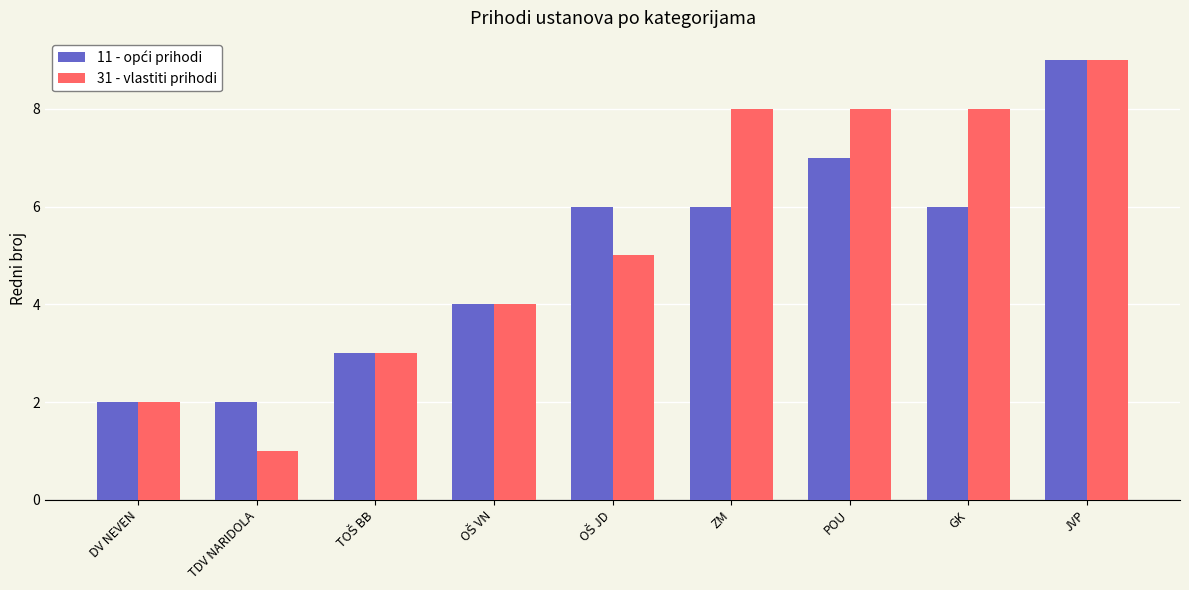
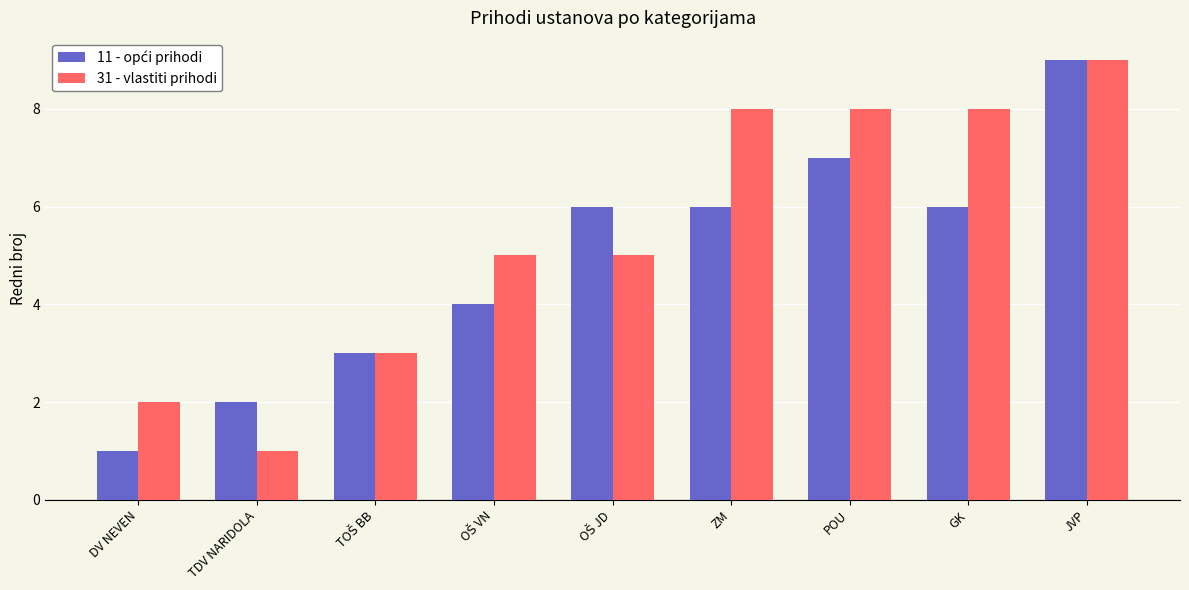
  {
    "11 - opći prihodi": {
-     "DV NEVEN": 2,
+     "DV NEVEN": 1,
      "TDV NARIDOLA": 2,
      "TOŠ BB": 3,
      "OŠ VN": 4,
      "OŠ JD": 6,
      "ZM": 6,
      "POU": 7,
      "GK": 6,
      "JVP": 9
    },
    "31 - vlastiti prihodi": {
      "DV NEVEN": 2,
      "TDV NARIDOLA": 1,
      "TOŠ BB": 3,
-     "OŠ VN": 4,
+     "OŠ VN": 5,
      "OŠ JD": 5,
      "ZM": 8,
      "POU": 8,
      "GK": 8,
      "JVP": 9
    }
  }
